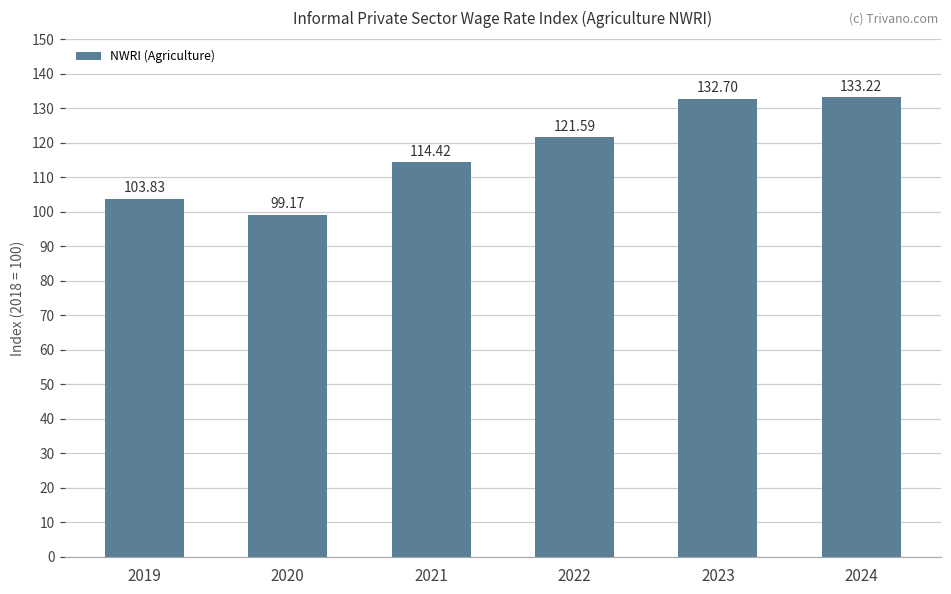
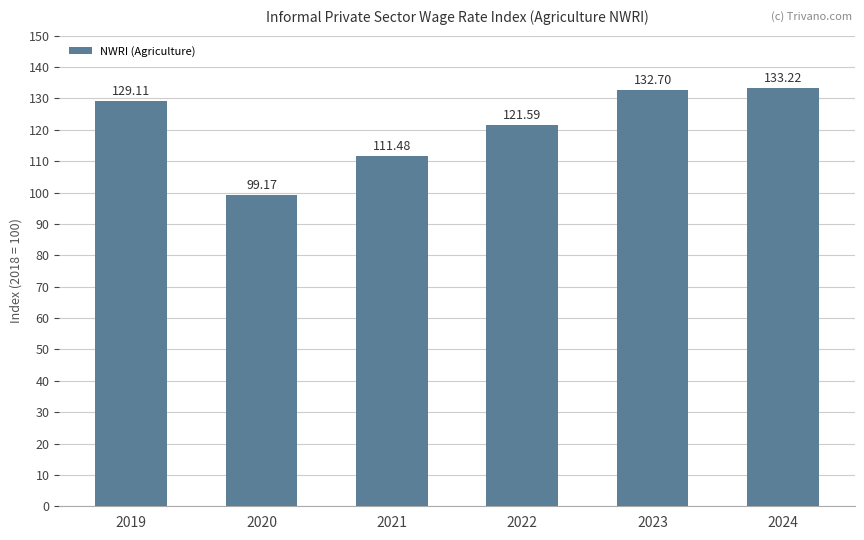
  {
-   "2019": 103.83,
+   "2019": 129.11,
    "2020": 99.17,
-   "2021": 114.42,
+   "2021": 111.48,
    "2022": 121.59,
    "2023": 132.70,
    "2024": 133.22
  }
